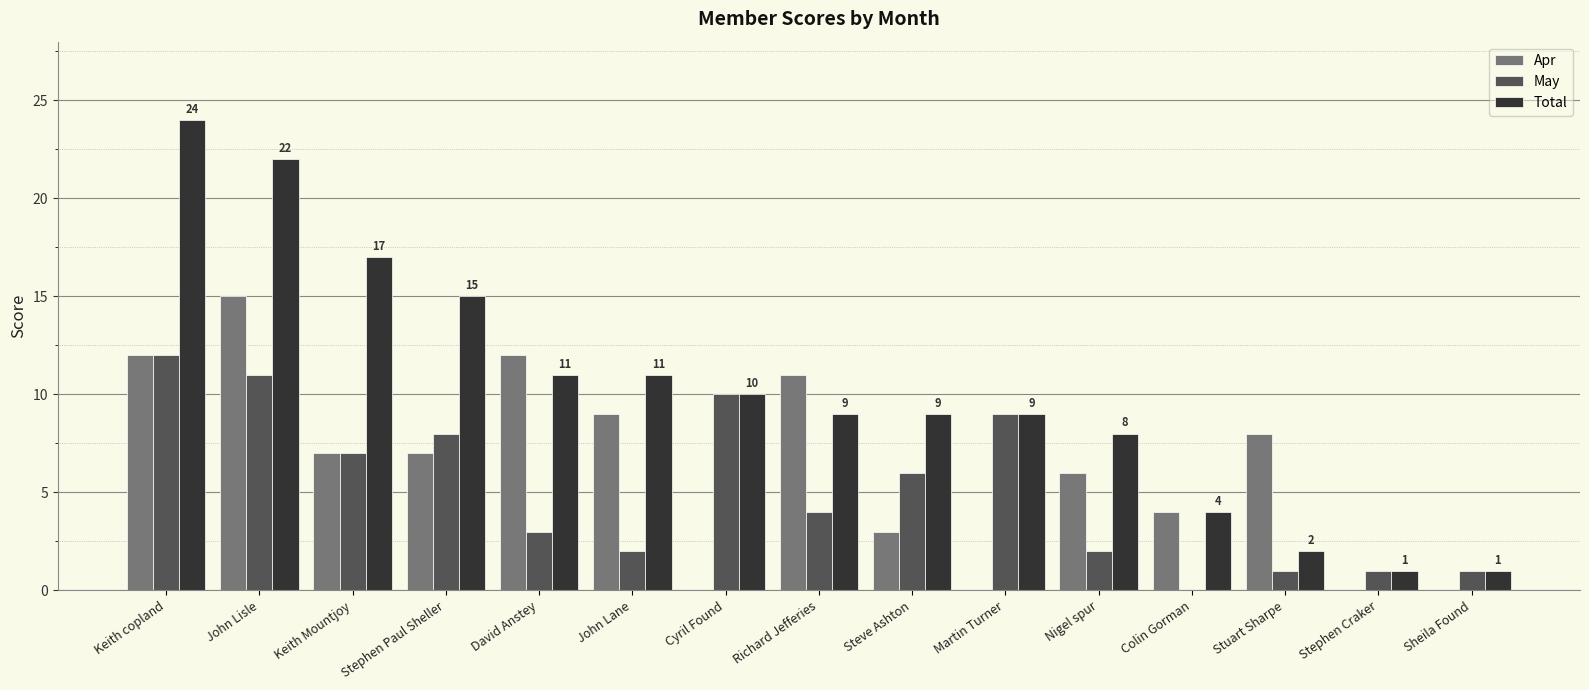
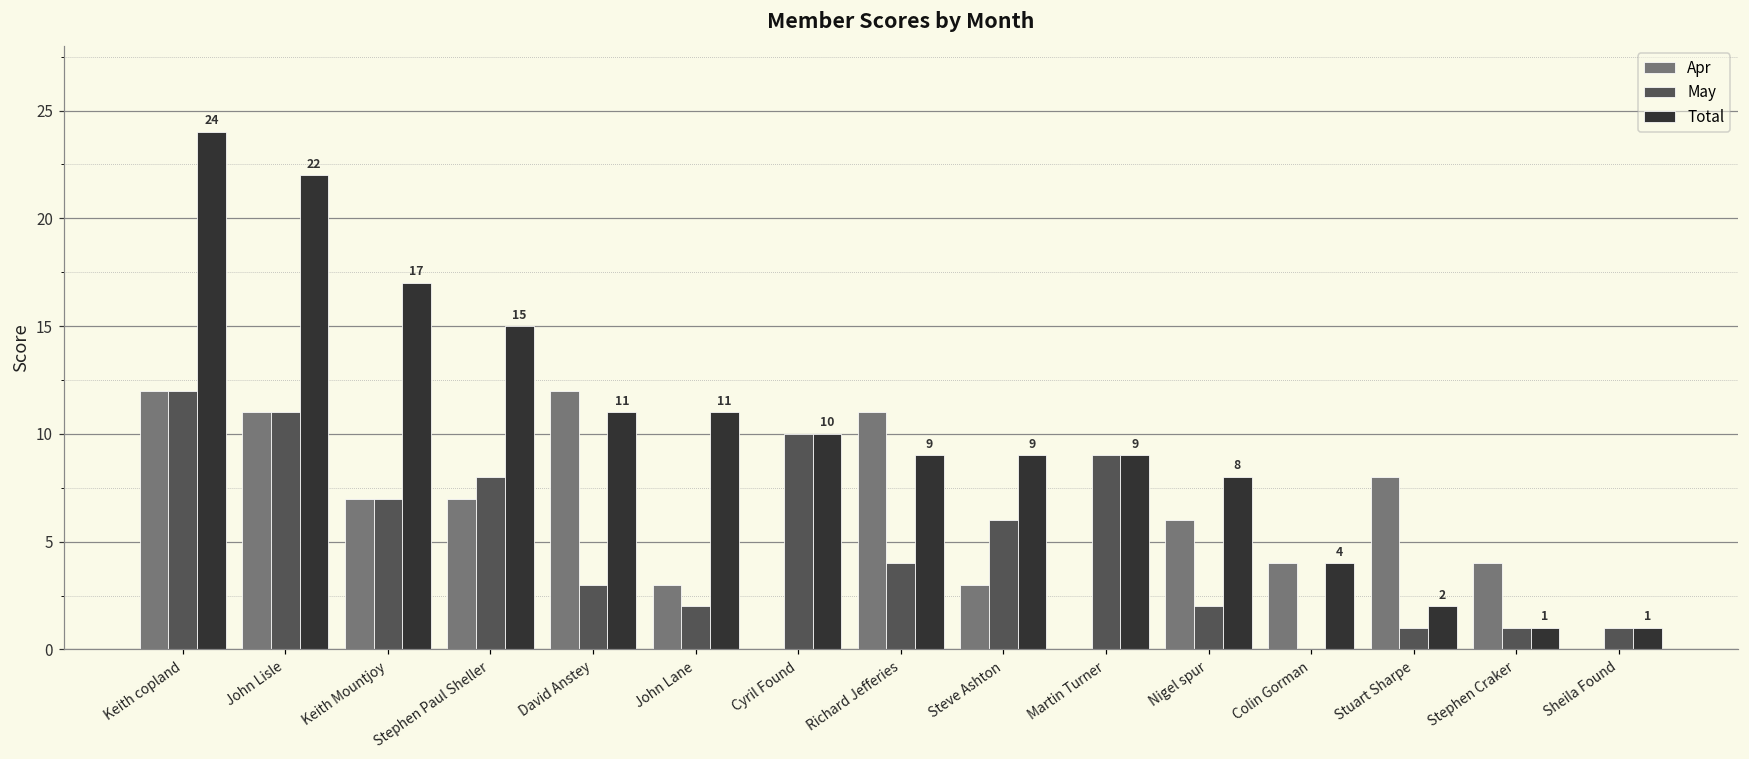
  {
    "Apr": {
      "Keith copland": 12,
-     "John Lisle": 15,
+     "John Lisle": 11,
      "Keith Mountjoy": 7,
      "Stephen Paul Sheller": 7,
      "David Anstey": 12,
-     "John Lane": 9,
+     "John Lane": 3,
      "Cyril Found": 0,
      "Richard Jefferies": 11,
      "Steve Ashton": 3,
      "Martin Turner": 0,
      "Nigel spur": 6,
      "Colin Gorman": 4,
      "Stuart Sharpe": 8,
-     "Stephen Craker": 0,
+     "Stephen Craker": 4,
      "Sheila Found": 0
    }
  }
